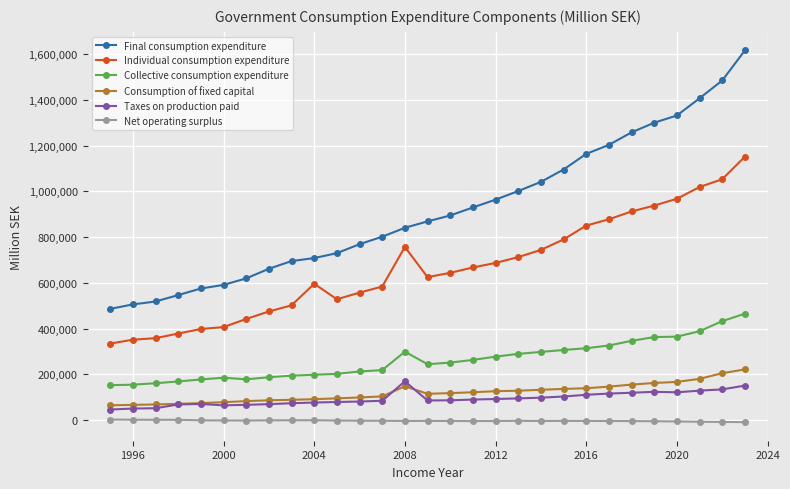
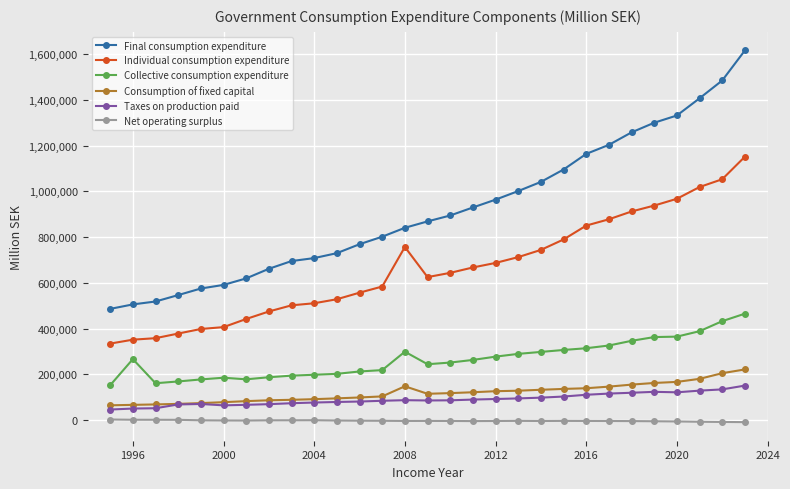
  {
    "Final consumption expenditure": {
      "1996": "510,000",
      "2000": "590,000",
      "2004": "710,000",
      "2008": "840,000",
      "2012": "960,000",
      "2016": "1,160,000",
      "2020": "1,330,000"
    },
    "Individual consumption expenditure": {
      "1996": "350,000",
      "2000": "410,000",
-     "2004": "600,000",
+     "2004": "510,000",
      "2008": "760,000",
      "2012": "690,000",
      "2016": "850,000",
      "2020": "970,000"
    },
    "Collective consumption expenditure": {
-     "1996": "150,000",
+     "1996": "270,000",
      "2000": "180,000",
      "2004": "200,000",
      "2008": "300,000",
      "2012": "280,000",
      "2016": "310,000",
      "2020": "360,000"
    },
    "Consumption of fixed capital": {
      "1996": "70,000",
      "2000": "80,000",
      "2004": "90,000",
      "2008": "150,000",
      "2012": "130,000",
      "2016": "140,000",
      "2020": "170,000"
    },
    "Taxes on production paid": {
      "1996": "50,000",
      "2000": "60,000",
      "2004": "80,000",
-     "2008": "170,000",
+     "2008": "90,000",
      "2012": "90,000",
      "2016": "110,000",
      "2020": "120,000"
    },
    "Net operating surplus": {
      "1996": "0",
      "2000": "0",
      "2004": "0",
      "2008": "0",
      "2012": "0",
      "2016": "0",
      "2020": "-10,000"
    }
  }
